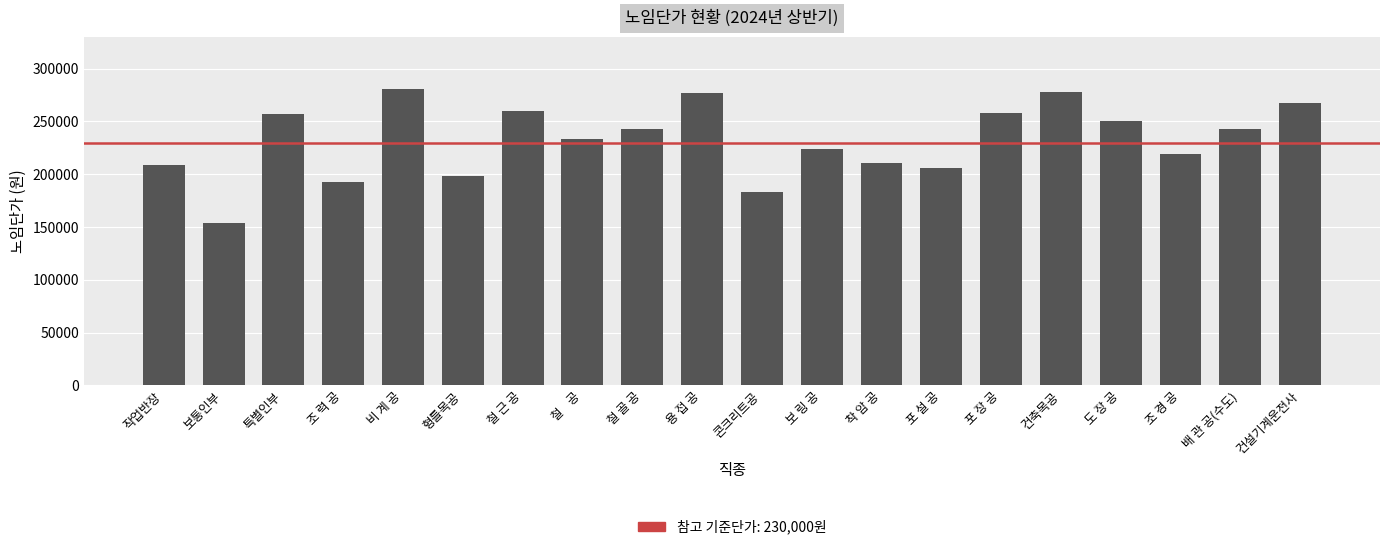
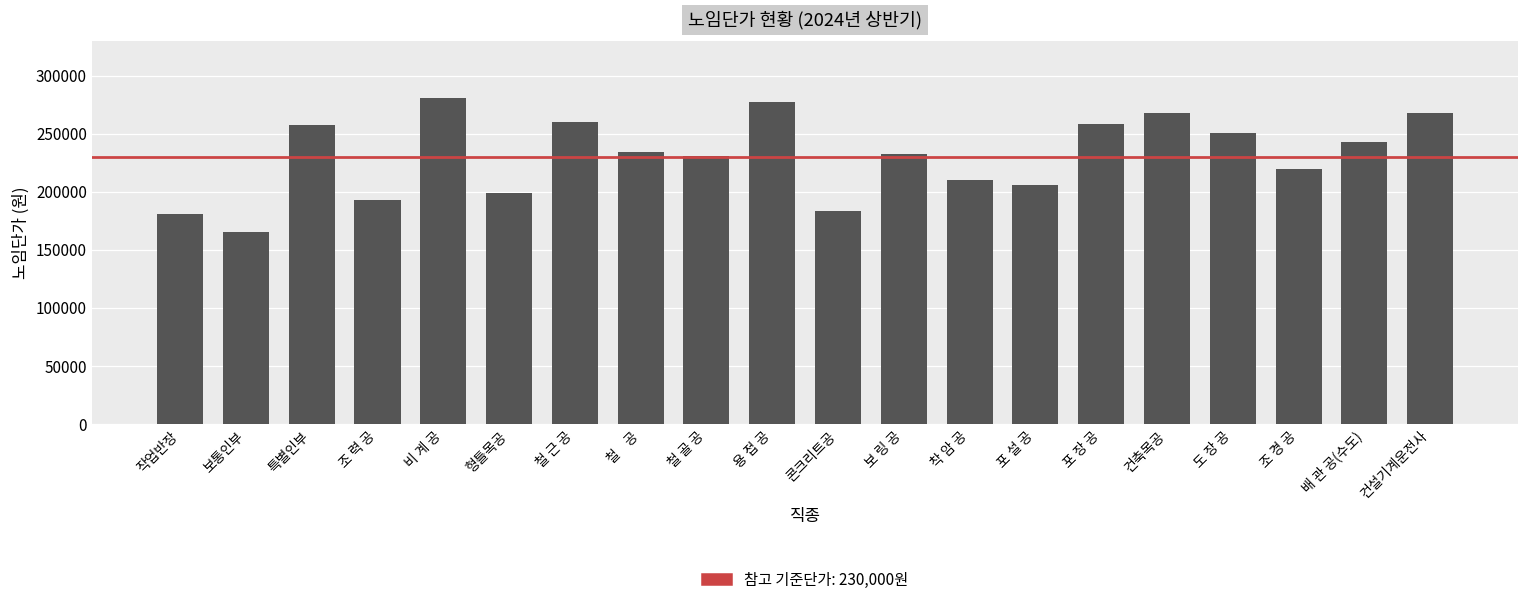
  {
-   "작업반장": 209000,
-   "보통인부": 154000,
+   "작업반장": 181000,
+   "보통인부": 166000,
    "특별인부": 257000,
    "조 력 공": 193000,
    "비 계 공": 280000,
    "형틀목공": 199000,
    "철 근 공": 260000,
    "철 공": 234000,
-   "철 골 공": 243000,
+   "철 골 공": 230000,
    "용 접 공": 277000,
    "콘크리트공": 183000,
-   "보 링 공": 223000,
+   "보 링 공": 233000,
    "착 암 공": 210000,
    "포 설 공": 206000,
    "포 장 공": 258000,
-   "건축목공": 278000,
+   "건축목공": 268000,
    "도 장 공": 251000,
    "조 경 공": 220000,
    "배 관 공(수도)": 243000,
    "건설기계운전사": 267000
  }
